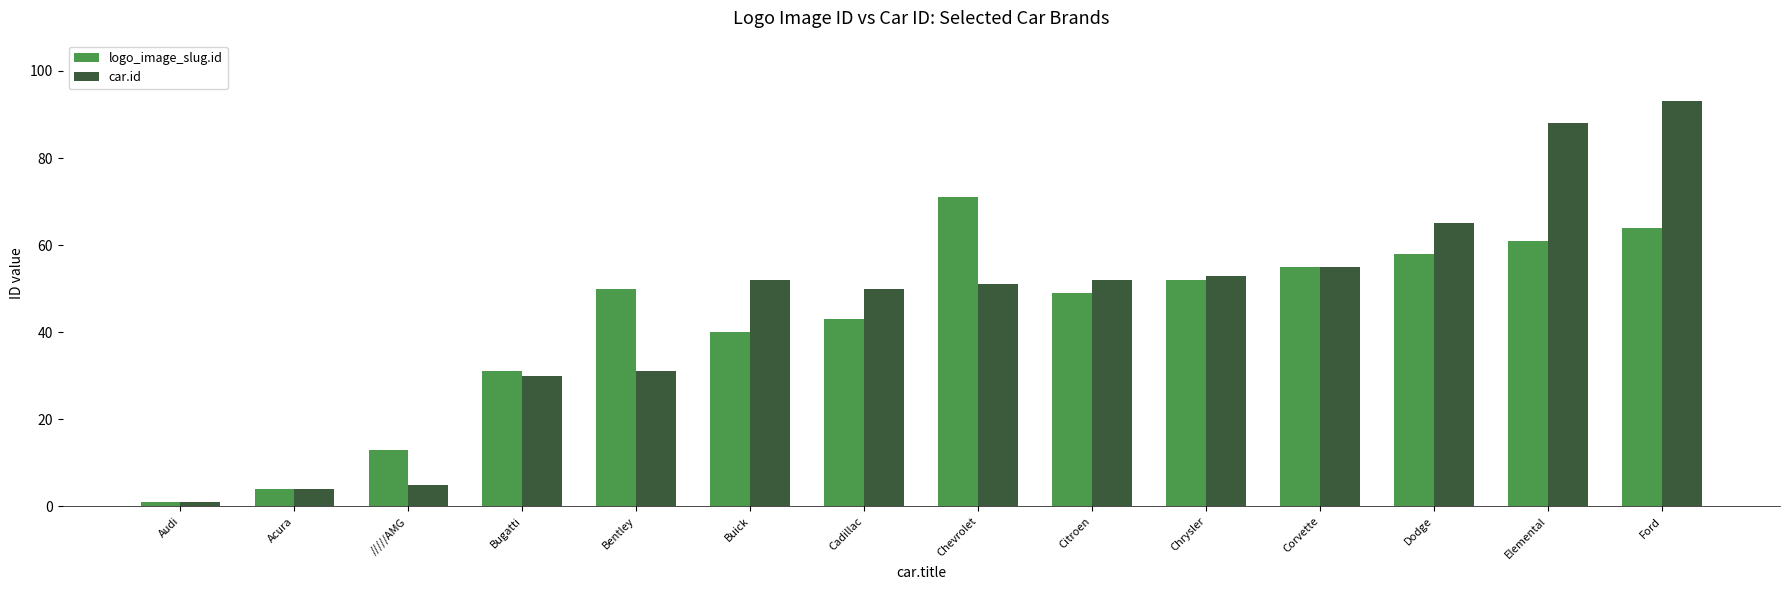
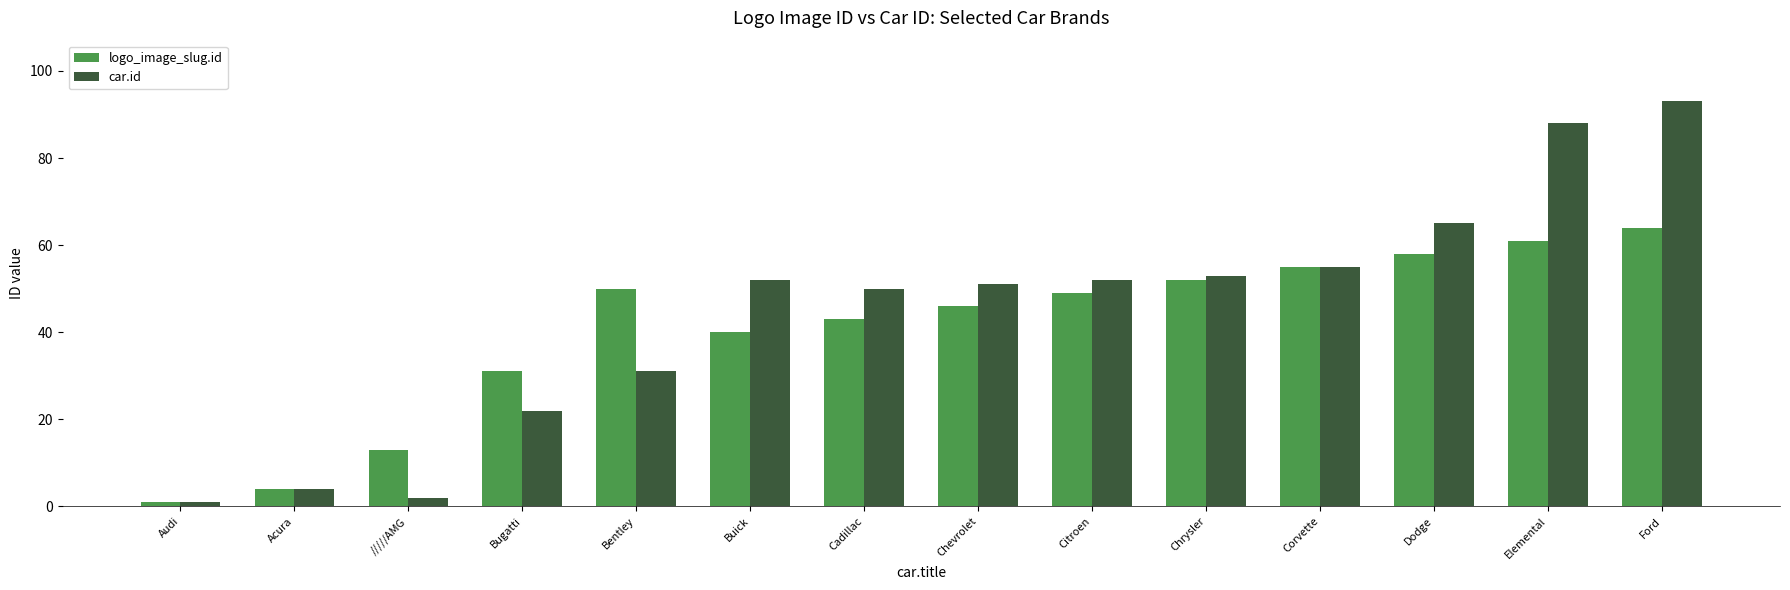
  {
    "logo_image_slug.id": {
      "Audi": 1,
      "Acura": 4,
      "/////AMG": 13,
      "Bugatti": 31,
      "Bentley": 50,
      "Buick": 40,
      "Cadillac": 43,
-     "Chevrolet": 71,
+     "Chevrolet": 46,
      "Citroen": 49,
      "Chrysler": 52,
      "Corvette": 55,
      "Dodge": 58,
      "Elemental": 61,
      "Ford": 64
    },
    "car.id": {
      "Audi": 1,
      "Acura": 4,
-     "/////AMG": 5,
-     "Bugatti": 30,
+     "/////AMG": 2,
+     "Bugatti": 22,
      "Bentley": 31,
      "Buick": 52,
      "Cadillac": 50,
      "Chevrolet": 51,
      "Citroen": 52,
      "Chrysler": 53,
      "Corvette": 55,
      "Dodge": 65,
      "Elemental": 88,
      "Ford": 93
    }
  }
